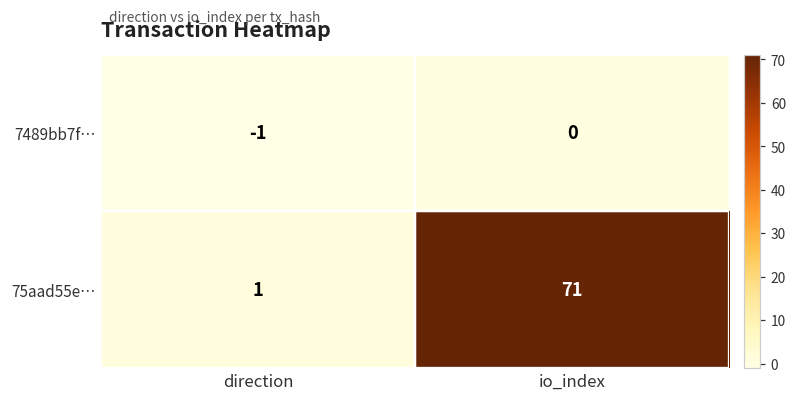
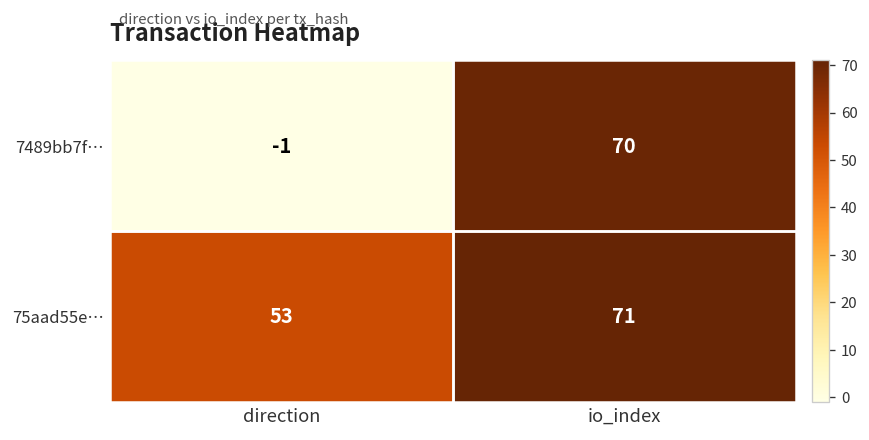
  {
    "7489bb7f…": {
      "direction": -1,
-     "io_index": 0
+     "io_index": 70
    },
    "75aad55e…": {
-     "direction": 1,
+     "direction": 53,
      "io_index": 71
    }
  }
